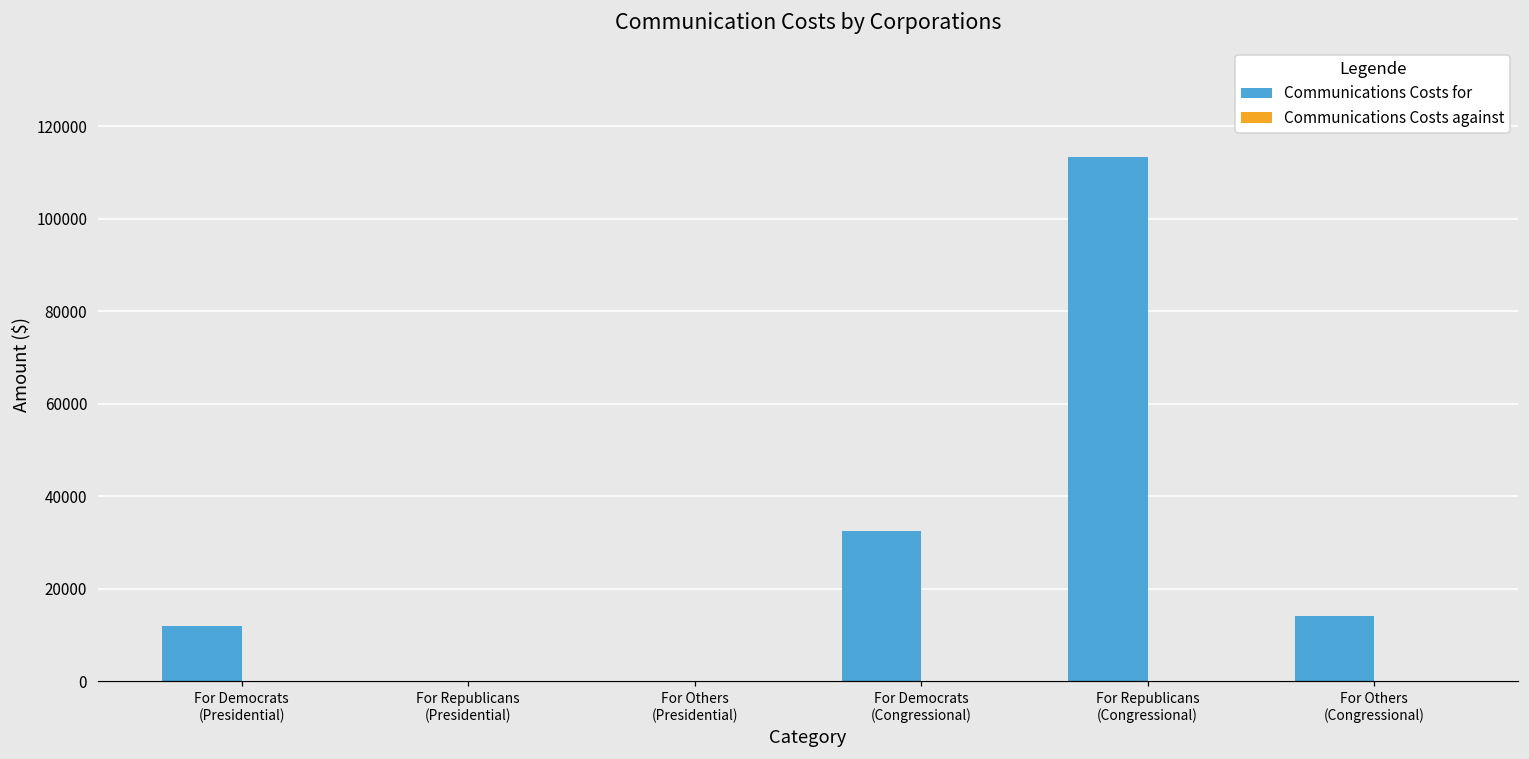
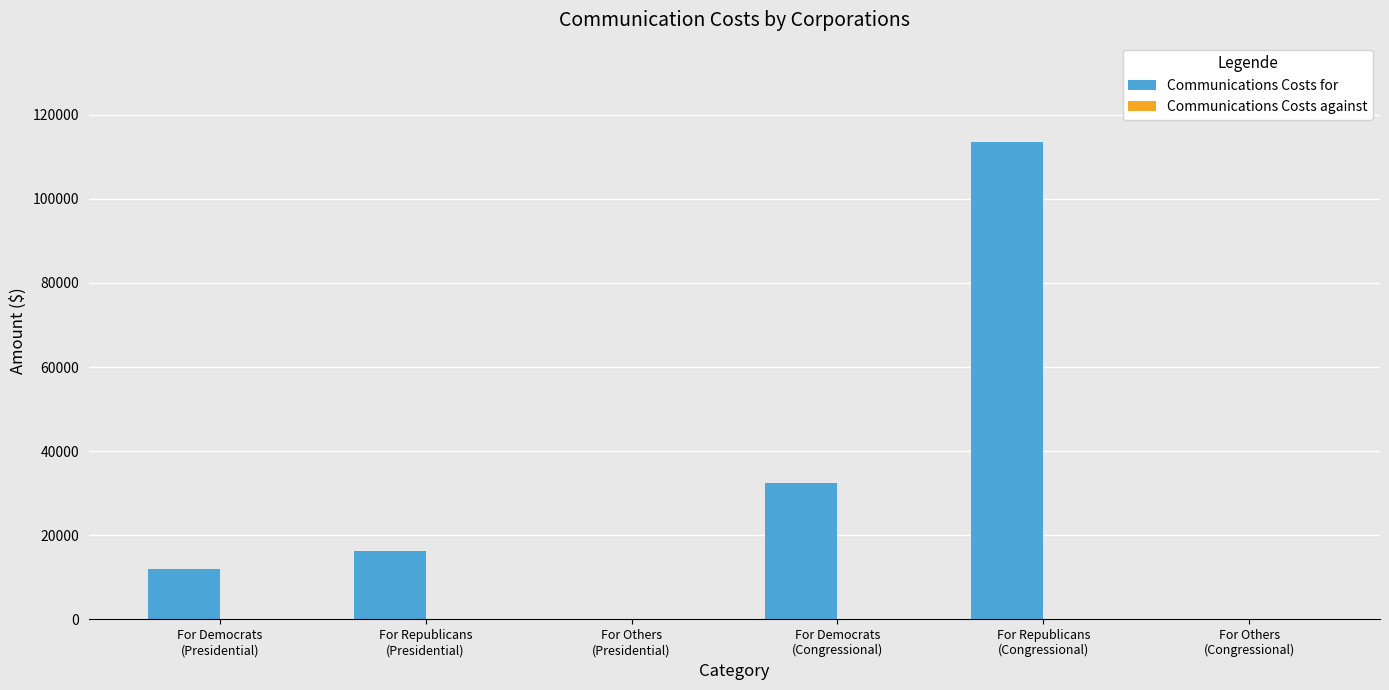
  {
    "Communications Costs for": {
      "For Democrats (Presidential)": 12000,
-     "For Republicans (Presidential)": 0,
+     "For Republicans (Presidential)": 16000,
      "For Others (Presidential)": 0,
      "For Democrats (Congressional)": 32000,
      "For Republicans (Congressional)": 113000,
-     "For Others (Congressional)": 14000
+     "For Others (Congressional)": 0
    },
    "Communications Costs against": {
      "For Democrats (Presidential)": 0,
      "For Republicans (Presidential)": 0,
      "For Others (Presidential)": 0,
      "For Democrats (Congressional)": 0,
      "For Republicans (Congressional)": 0,
      "For Others (Congressional)": 0
    }
  }
